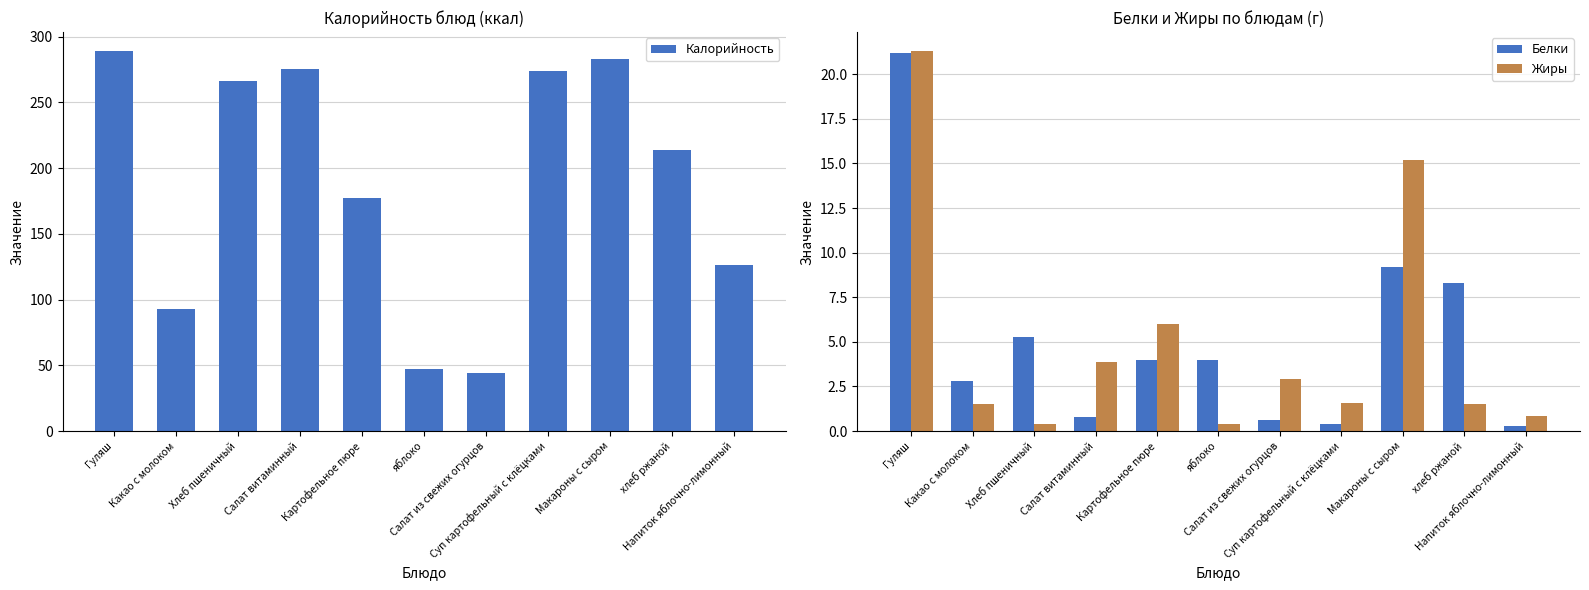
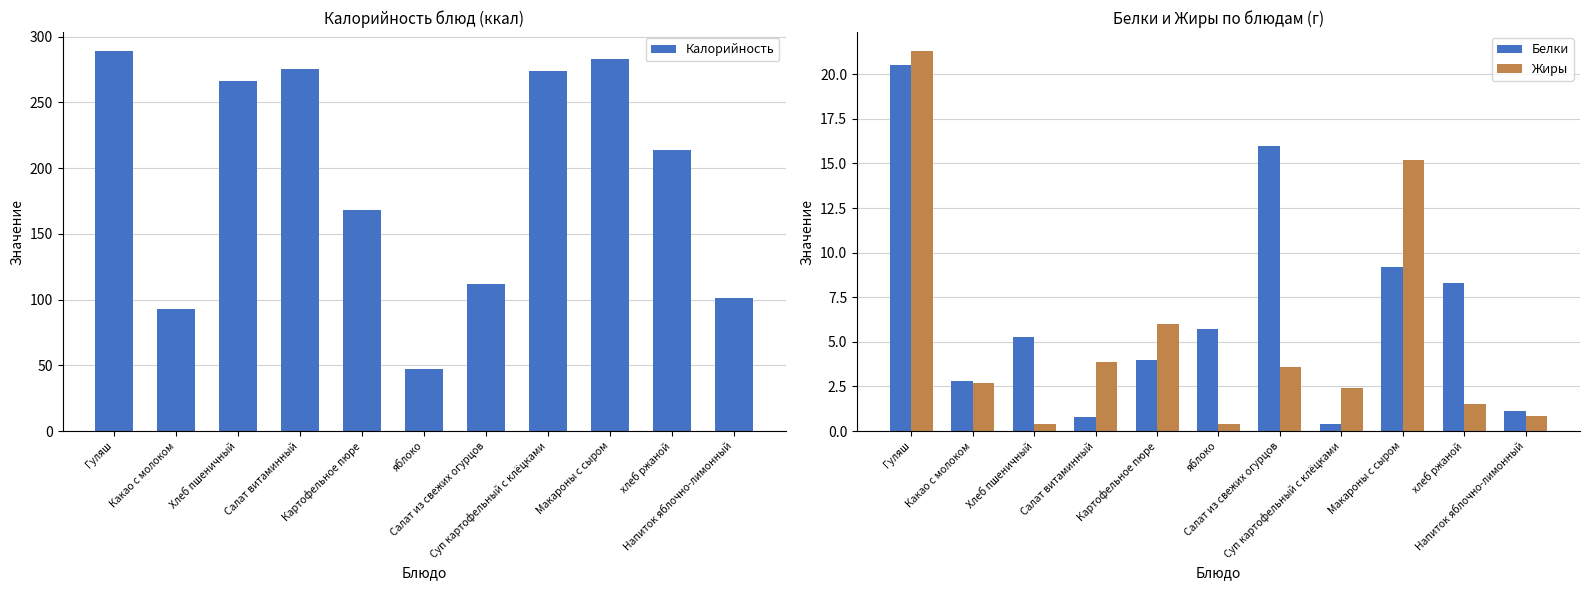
  {
    "Калорийность блюд (ккал)": {
      "Гуляш": 289,
      "Какао с молоком": 93,
      "Хлеб пшеничный": 266,
      "Салат витаминный": 275,
-     "Картофельное пюре": 177,
+     "Картофельное пюре": 168,
      "яблоко": 47,
-     "Салат из свежих огурцов": 44,
+     "Салат из свежих огурцов": 112,
      "Суп картофельный с клёцками": 274,
      "Макароны с сыром": 283,
      "хлеб ржаной": 214,
-     "Напиток яблочно-лимонный": 126
+     "Напиток яблочно-лимонный": 101
    },
    "Белки и Жиры по блюдам (г)": {
      "Белки": {
-       "Гуляш": 21.2,
+       "Гуляш": 20.5,
        "Какао с молоком": 2.8,
        "Хлеб пшеничный": 5.3,
        "Салат витаминный": 0.8,
        "Картофельное пюре": 4.0,
-       "яблоко": 4.0,
-       "Салат из свежих огурцов": 0.6,
+       "яблоко": 5.7,
+       "Салат из свежих огурцов": 16.0,
        "Суп картофельный с клёцками": 0.4,
        "Макароны с сыром": 9.2,
        "хлеб ржаной": 8.3,
-       "Напиток яблочно-лимонный": 0.3
+       "Напиток яблочно-лимонный": 1.1
      },
      "Жиры": {
        "Гуляш": 21.3,
-       "Какао с молоком": 1.5,
+       "Какао с молоком": 2.7,
        "Хлеб пшеничный": 0.4,
        "Салат витаминный": 3.9,
        "Картофельное пюре": 6.0,
        "яблоко": 0.4,
-       "Салат из свежих огурцов": 2.9,
-       "Суп картофельный с клёцками": 1.6,
+       "Салат из свежих огурцов": 3.6,
+       "Суп картофельный с клёцками": 2.4,
        "Макароны с сыром": 15.2,
        "хлеб ржаной": 1.5,
        "Напиток яблочно-лимонный": 0.8
      }
    }
  }
